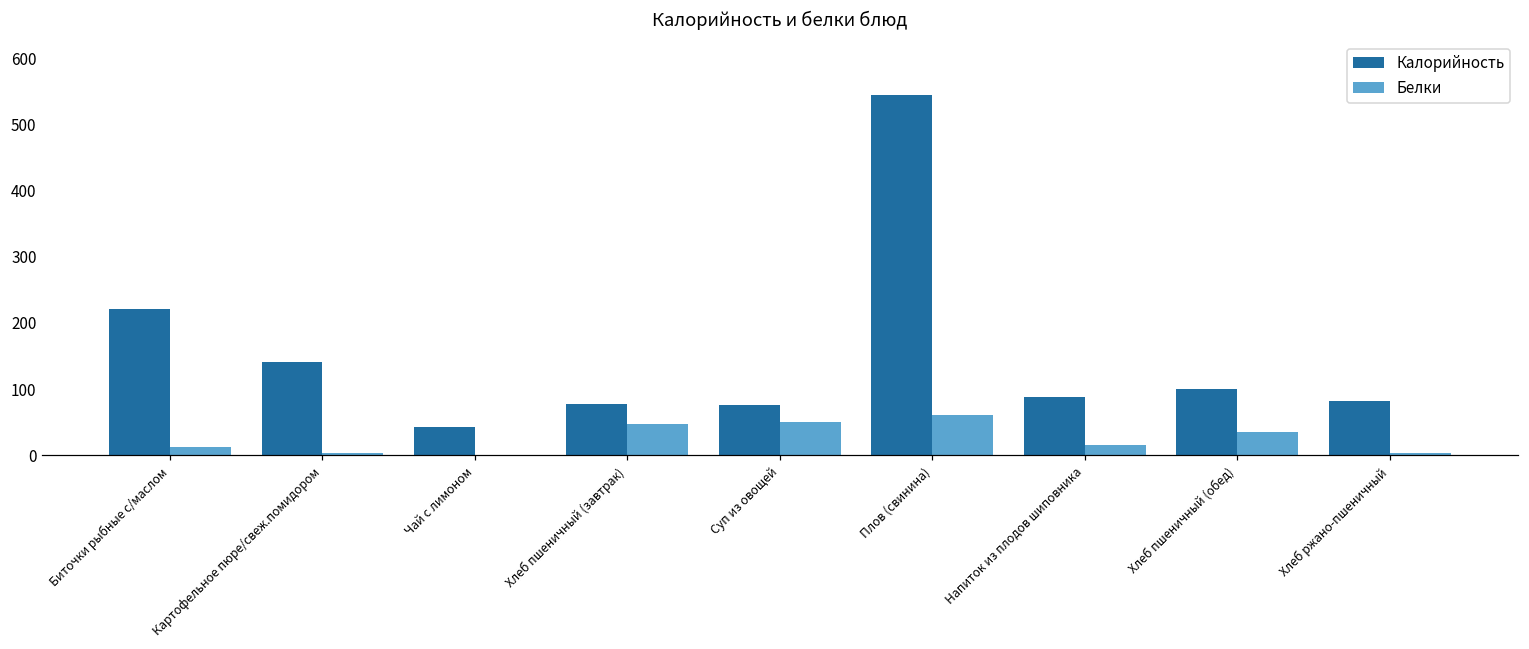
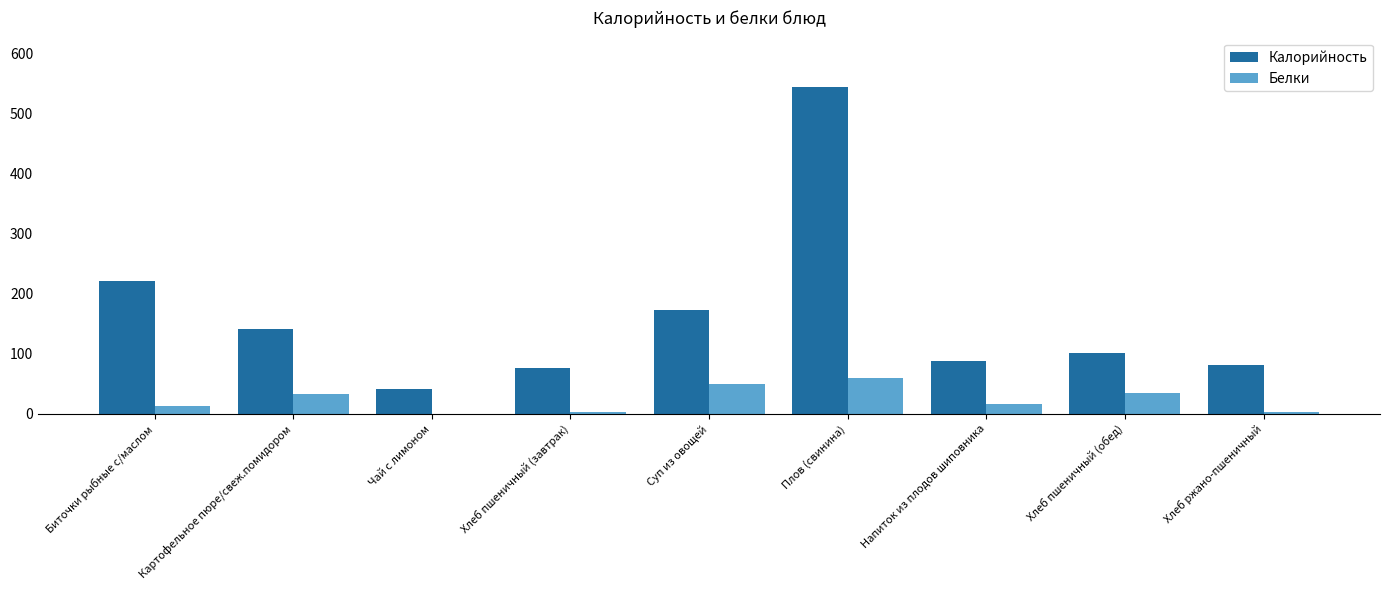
  {
    "Калорийность": {
      "Биточки рыбные с/маслом": 220,
      "Картофельное пюре/свеж.помидором": 140,
      "Чай с лимоном": 40,
      "Хлеб пшеничный (завтрак)": 80,
-     "Суп из овощей": 80,
+     "Суп из овощей": 170,
      "Плов (свинина)": 540,
      "Напиток из плодов шиповника": 90,
      "Хлеб пшеничный (обед)": 100,
      "Хлеб ржано-пшеничный": 80
    },
    "Белки": {
      "Биточки рыбные с/маслом": 10,
-     "Картофельное пюре/свеж.помидором": 0,
-     "Хлеб пшеничный (завтрак)": 50,
+     "Картофельное пюре/свеж.помидором": 30,
+     "Хлеб пшеничный (завтрак)": 0,
      "Суп из овощей": 50,
      "Плов (свинина)": 60,
      "Напиток из плодов шиповника": 20,
      "Хлеб пшеничный (обед)": 30
    }
  }
